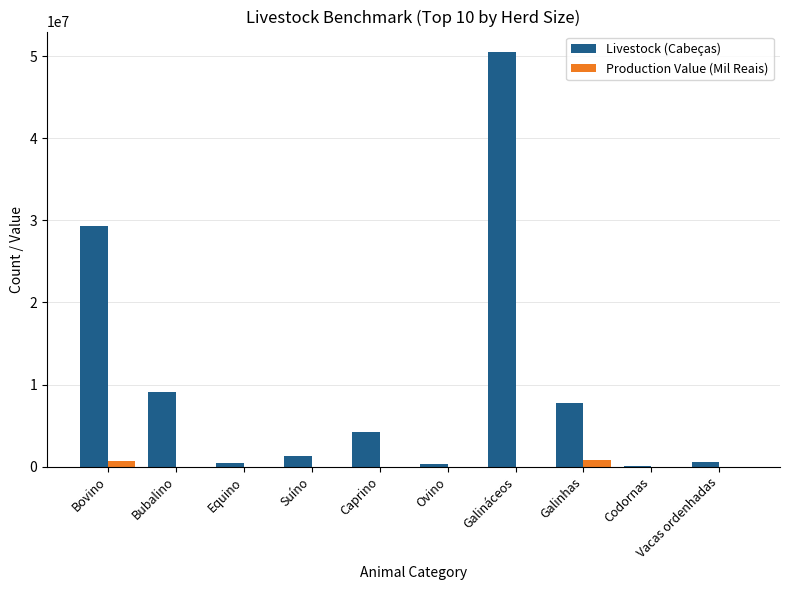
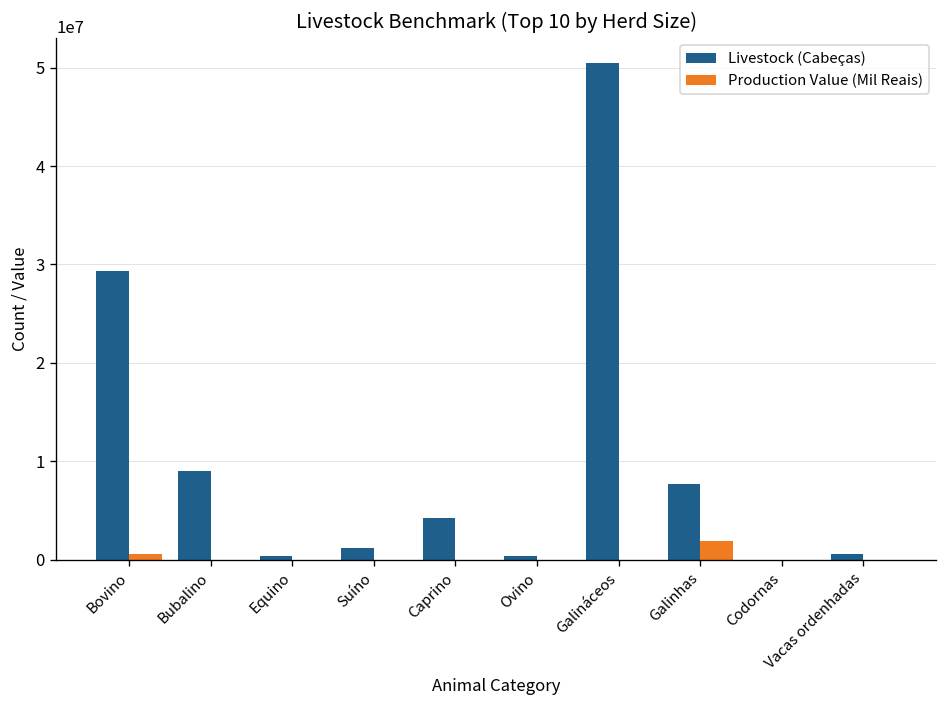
  {
    "Livestock (Cabeças)": {
      "Bovino": 29000000,
      "Bubalino": 9000000,
      "Equino": 0,
      "Suíno": 1000000,
      "Caprino": 4000000,
      "Ovino": 0,
      "Galináceos": 50000000,
      "Galinhas": 8000000,
      "Vacas ordenhadas": 1000000
    },
    "Production Value (Mil Reais)": {
      "Bovino": 1000000,
      "Bubalino": 0,
      "Equino": 0,
      "Suíno": 0,
      "Caprino": 0,
      "Ovino": 0,
      "Galináceos": 0,
-     "Galinhas": 1000000
+     "Galinhas": 2000000
    }
  }
